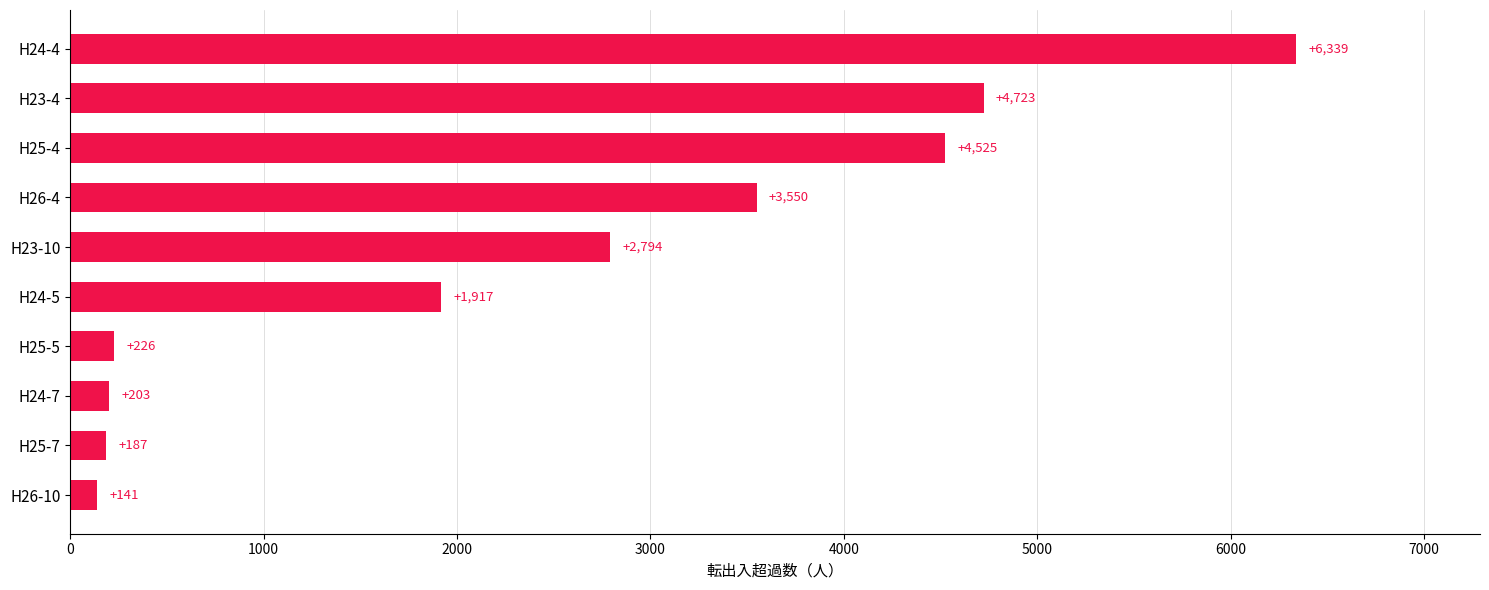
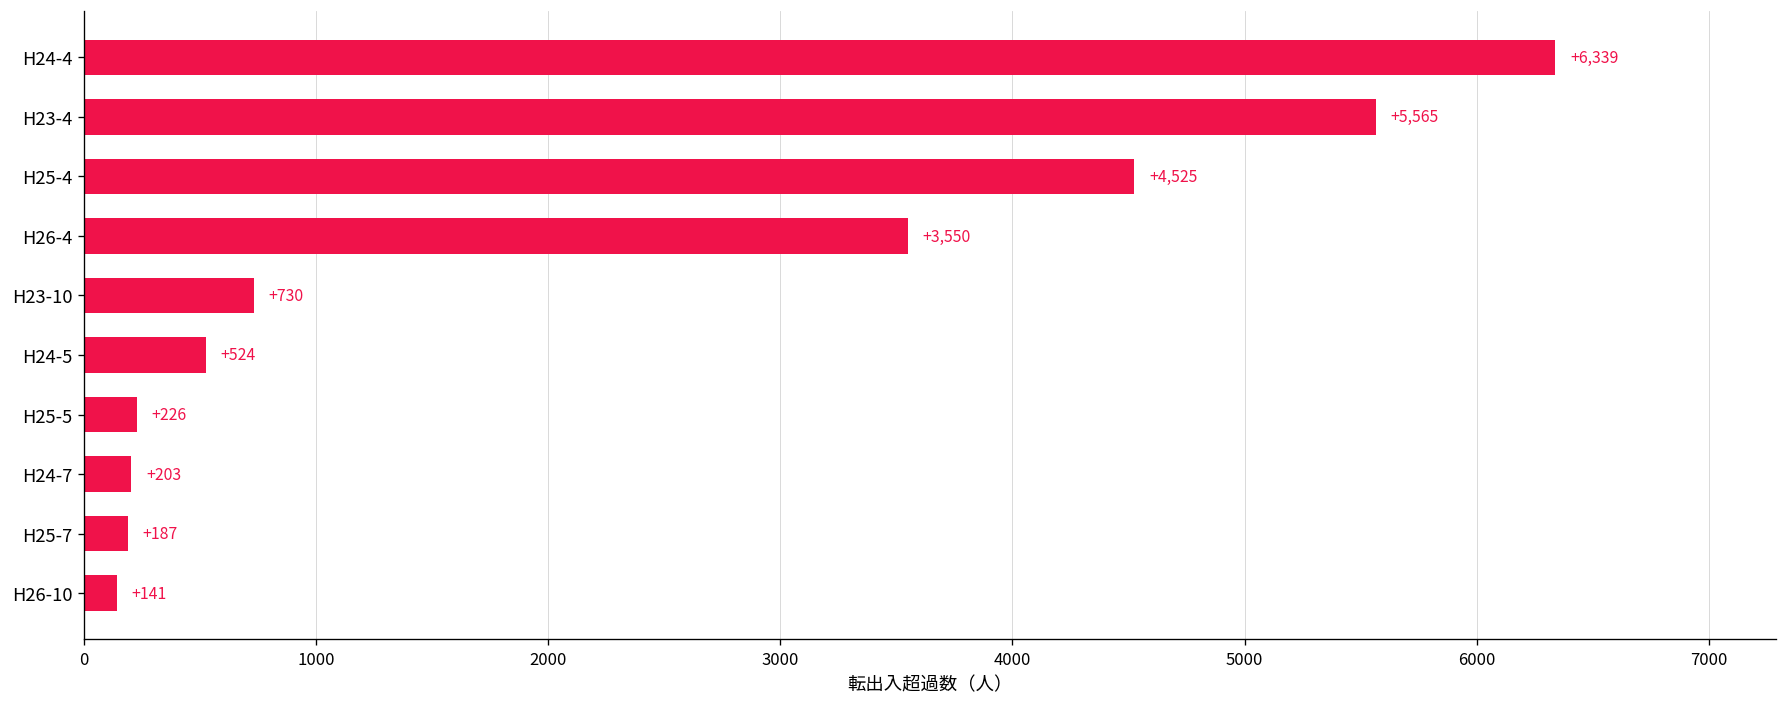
  {
    "H24-4": "+6,339",
-   "H23-4": "+4,723",
+   "H23-4": "+5,565",
    "H25-4": "+4,525",
    "H26-4": "+3,550",
-   "H23-10": "+2,794",
-   "H24-5": "+1,917",
+   "H23-10": "+730",
+   "H24-5": "+524",
    "H25-5": "+226",
    "H24-7": "+203",
    "H25-7": "+187",
    "H26-10": "+141"
  }
